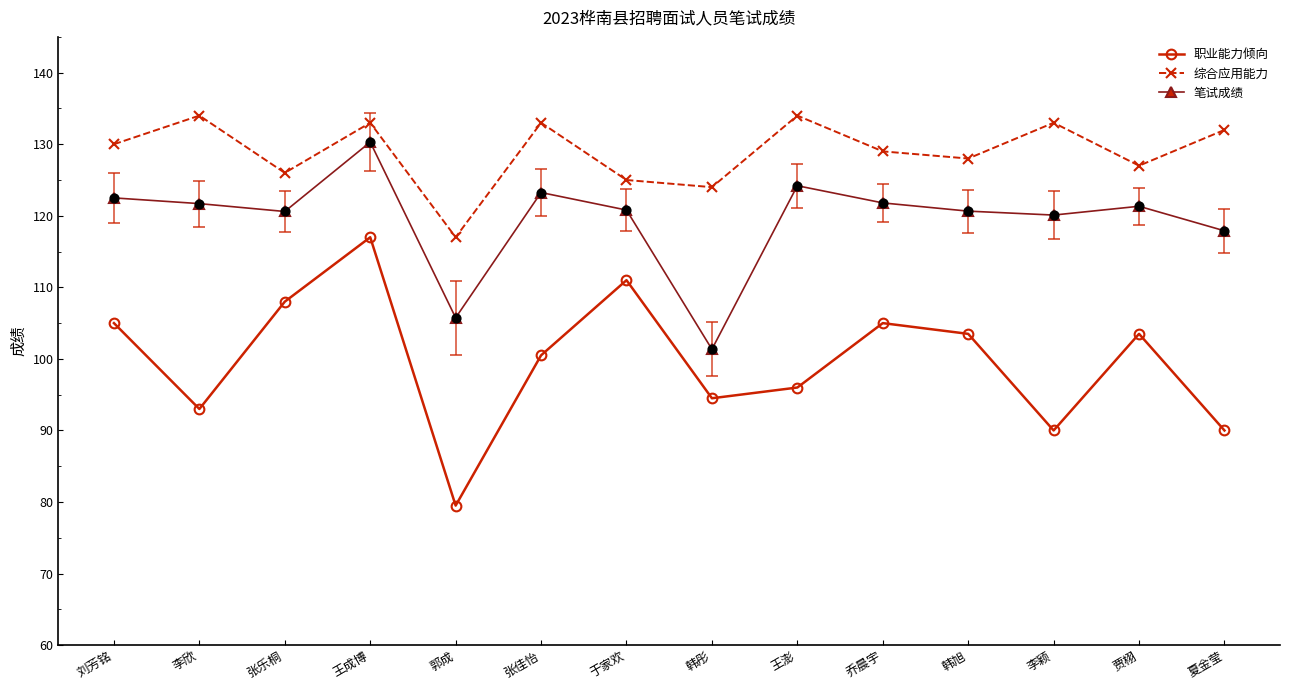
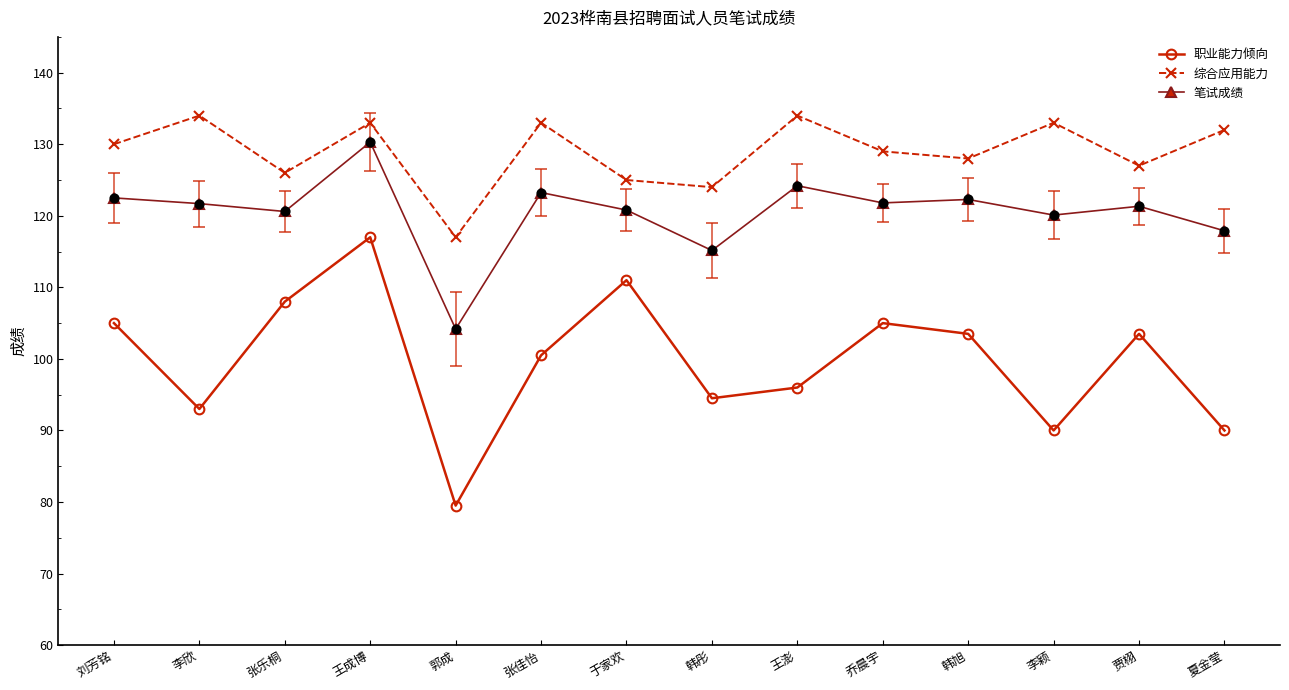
  {
    "笔试成绩": {
      "刘芳铭": 123,
      "李欣": 122,
      "张乐桐": 121,
      "王成博": 130,
-     "郭成": 106,
+     "郭成": 104,
      "张佳怡": 123,
      "于家欢": 121,
-     "韩彤": 101,
+     "韩彤": 115,
      "王澎": 124,
      "乔晨宇": 122,
-     "韩旭": 121,
+     "韩旭": 122,
      "李颖": 120,
      "贾栩": 121,
      "夏金莹": 118
    }
  }
